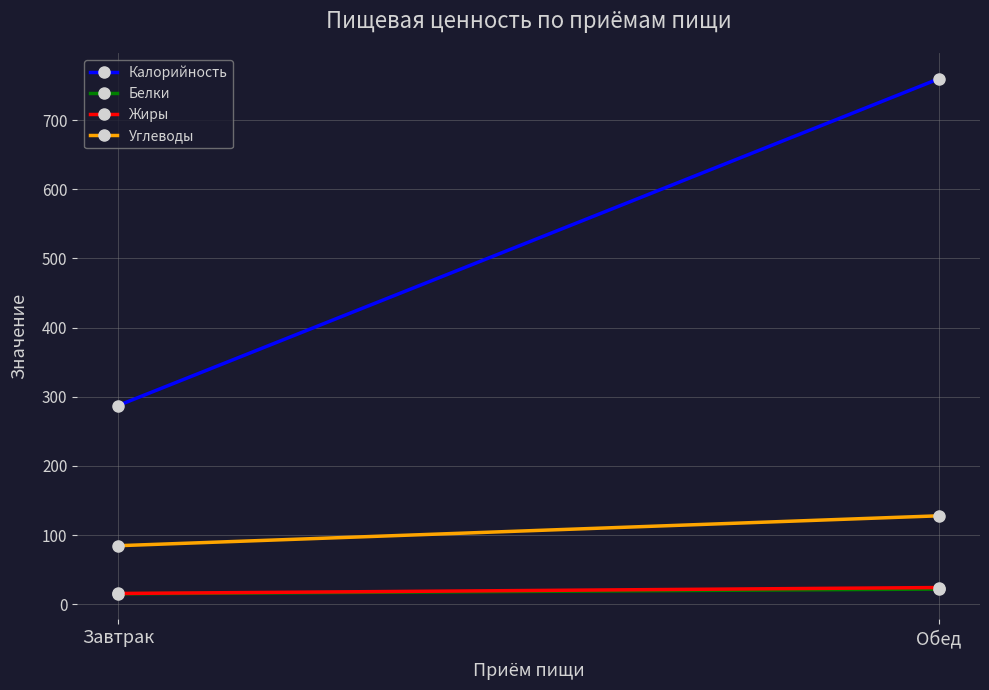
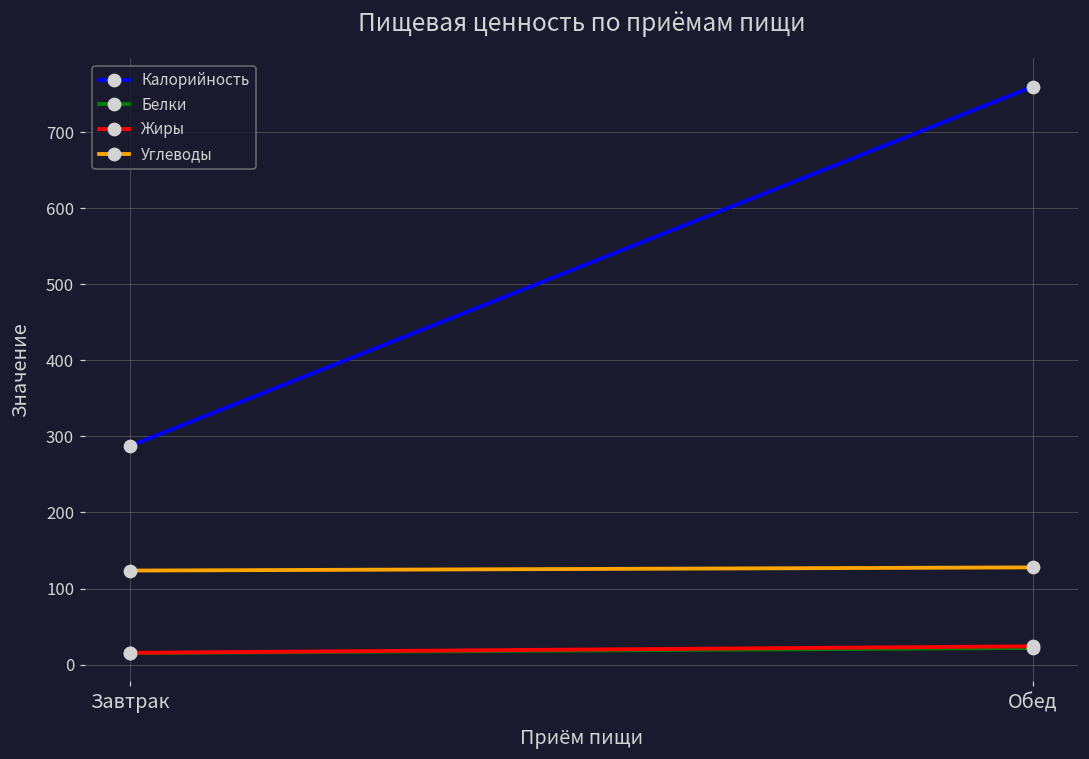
  {
    "Калорийность": {
      "Завтрак": 290,
      "Обед": 760
    },
    "Углеводы": {
-     "Завтрак": 80,
+     "Завтрак": 120,
      "Обед": 130
    }
  }
